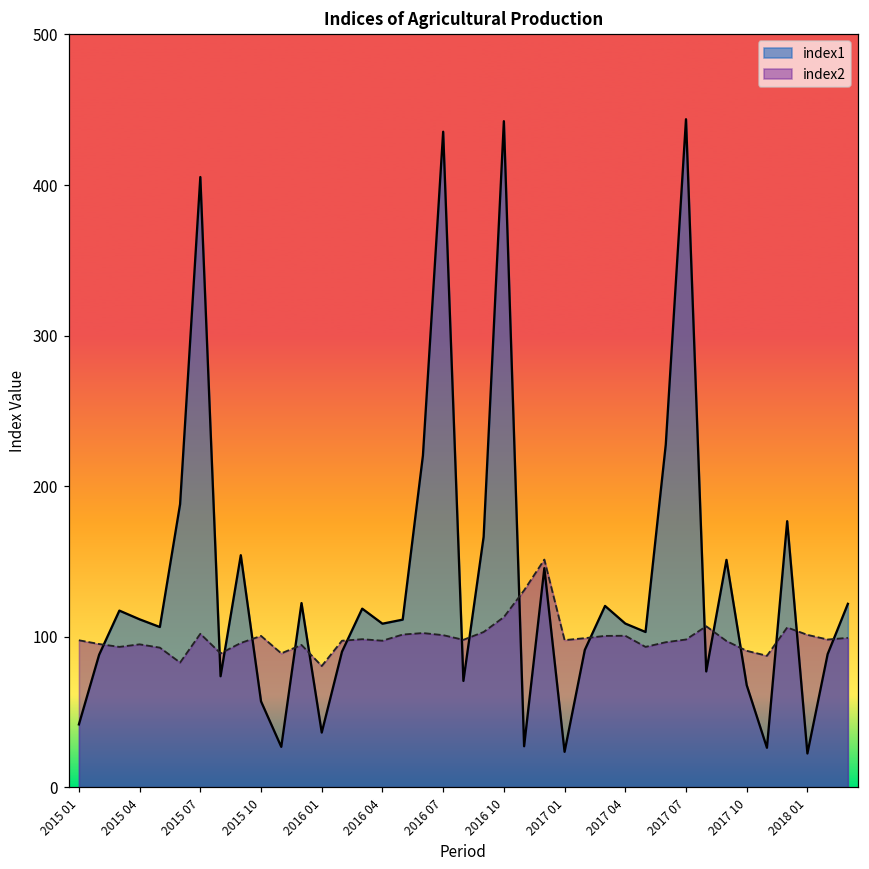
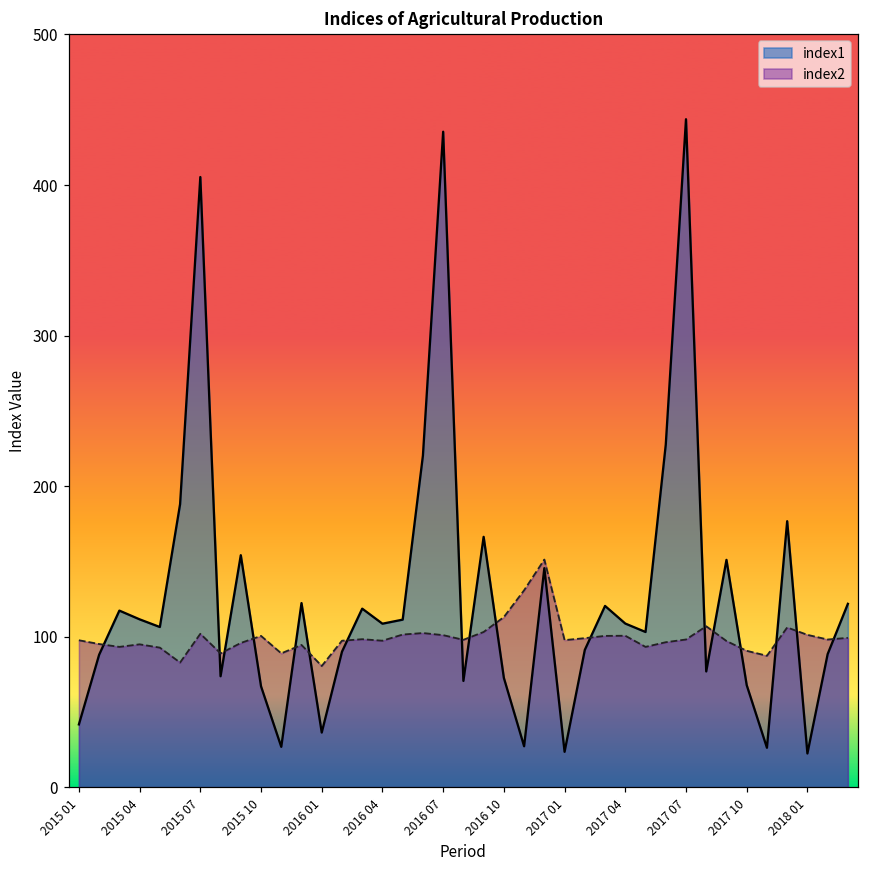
  {
    "index1": {
      "2015 01": 42,
      "2015 04": 112,
      "2015 07": 405,
-     "2015 10": 57,
+     "2015 10": 67,
      "2016 01": 36,
      "2016 04": 109,
      "2016 07": 435,
-     "2016 10": 442,
+     "2016 10": 73,
      "2017 01": 24,
      "2017 04": 109,
      "2017 07": 444,
      "2017 10": 68,
      "2018 01": 22
    },
    "index2": {
      "2015 01": 98,
      "2015 04": 95,
      "2015 07": 102,
      "2015 10": 101,
      "2016 01": 81,
      "2016 04": 97,
      "2016 07": 101,
      "2016 10": 113,
      "2017 01": 98,
      "2017 04": 101,
      "2017 07": 98,
      "2017 10": 91,
      "2018 01": 101
    }
  }
